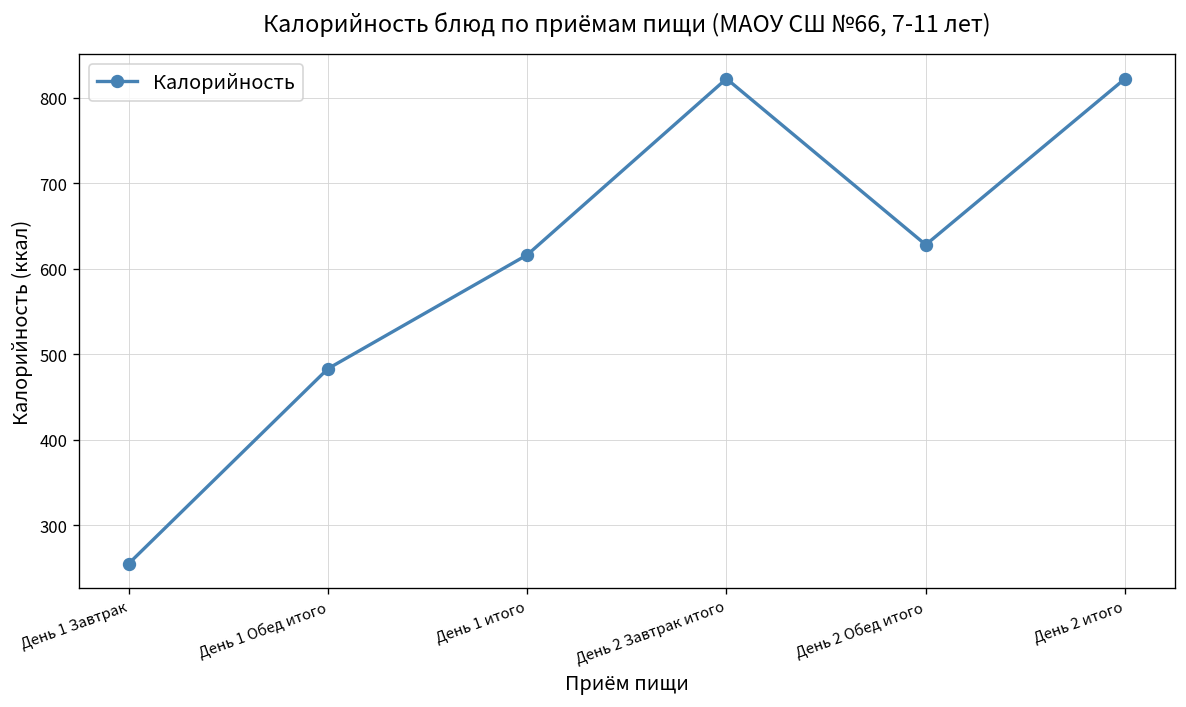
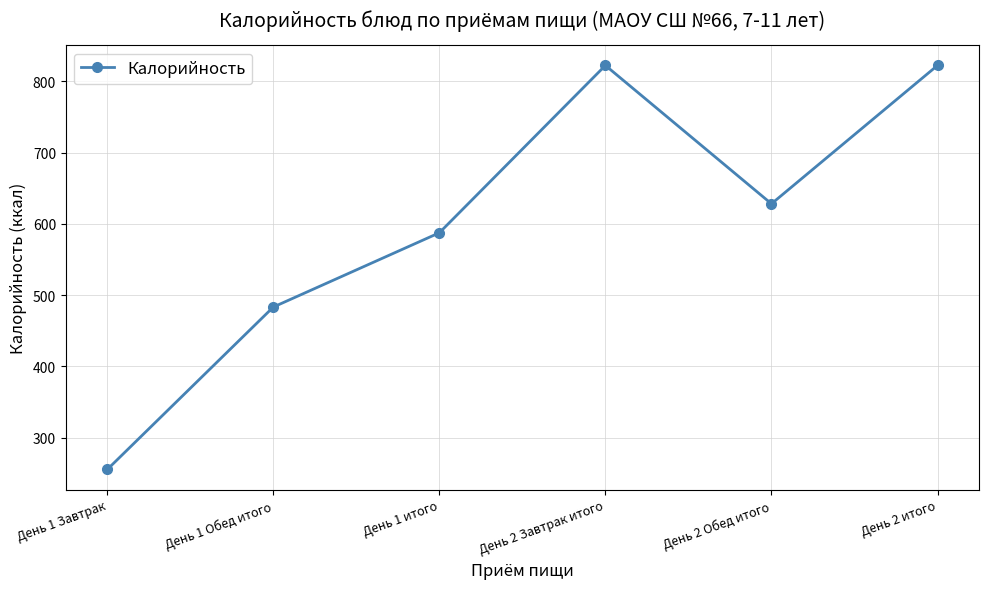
  {
    "День 1 Завтрак": 260,
    "День 1 Обед итого": 480,
-   "День 1 итого": 620,
+   "День 1 итого": 590,
    "День 2 Завтрак итого": 820,
    "День 2 Обед итого": 630,
    "День 2 итого": 820
  }
